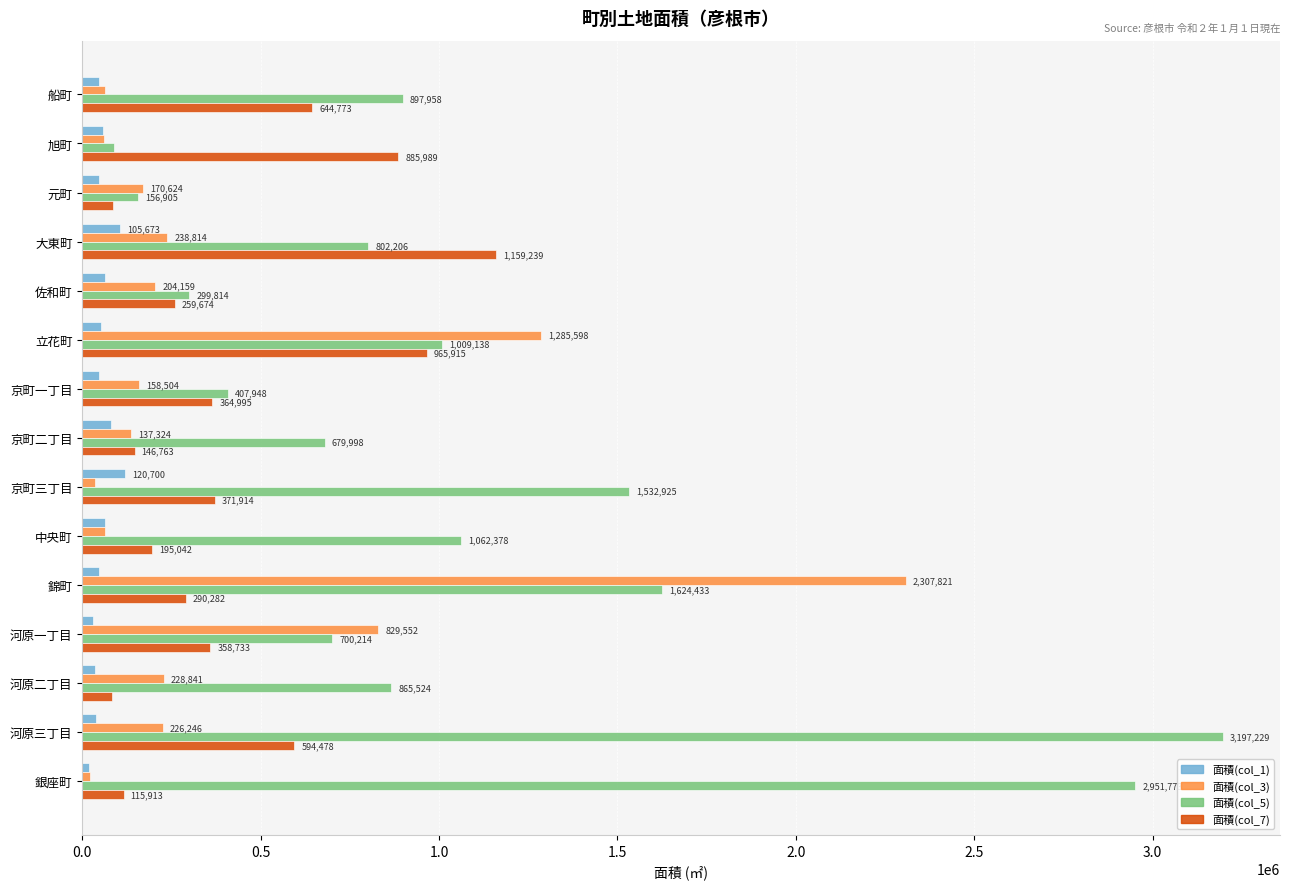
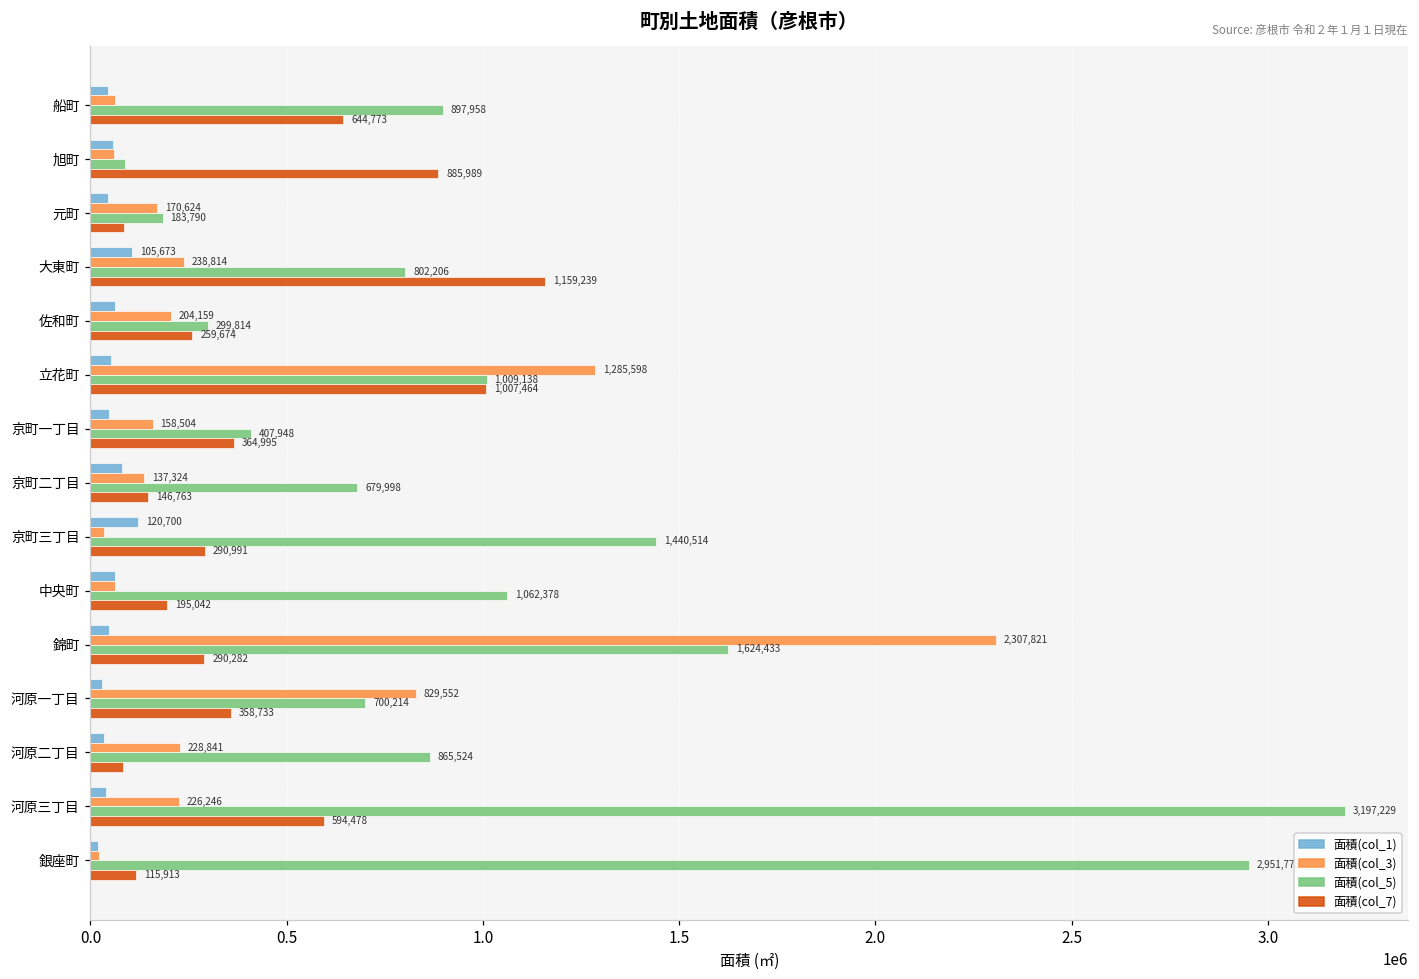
  {
    "面積(col_1)": {
      "大東町": "105,673",
      "京町三丁目": "120,700"
    },
    "面積(col_3)": {
      "元町": "170,624",
      "大東町": "238,814",
      "佐和町": "204,159",
      "立花町": "1,285,598",
      "京町一丁目": "158,504",
      "京町二丁目": "137,324",
      "錦町": "2,307,821",
      "河原一丁目": "829,552",
      "河原二丁目": "228,841",
      "河原三丁目": "226,246"
    },
    "面積(col_5)": {
      "船町": "897,958",
-     "元町": "156,905",
+     "元町": "183,790",
      "大東町": "802,206",
      "佐和町": "299,814",
      "立花町": "1,009,138",
      "京町一丁目": "407,948",
      "京町二丁目": "679,998",
-     "京町三丁目": "1,532,925",
+     "京町三丁目": "1,440,514",
      "中央町": "1,062,378",
      "錦町": "1,624,433",
      "河原一丁目": "700,214",
      "河原二丁目": "865,524",
      "河原三丁目": "3,197,229"
    },
    "面積(col_7)": {
      "船町": "644,773",
      "旭町": "885,989",
      "大東町": "1,159,239",
      "佐和町": "259,674",
-     "立花町": "965,915",
+     "立花町": "1,007,464",
      "京町一丁目": "364,995",
      "京町二丁目": "146,763",
-     "京町三丁目": "371,914",
+     "京町三丁目": "290,991",
      "中央町": "195,042",
      "錦町": "290,282",
      "河原一丁目": "358,733",
      "河原三丁目": "594,478",
      "銀座町": "115,913"
    }
  }
